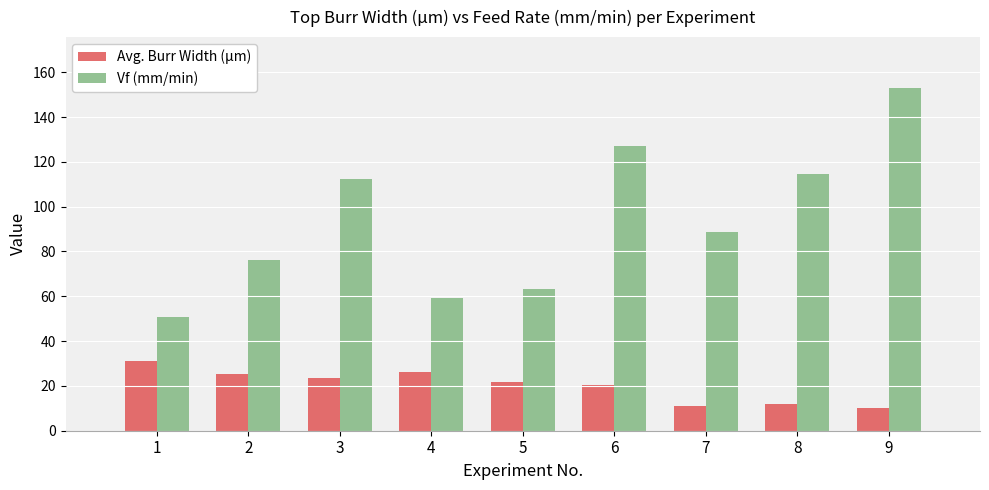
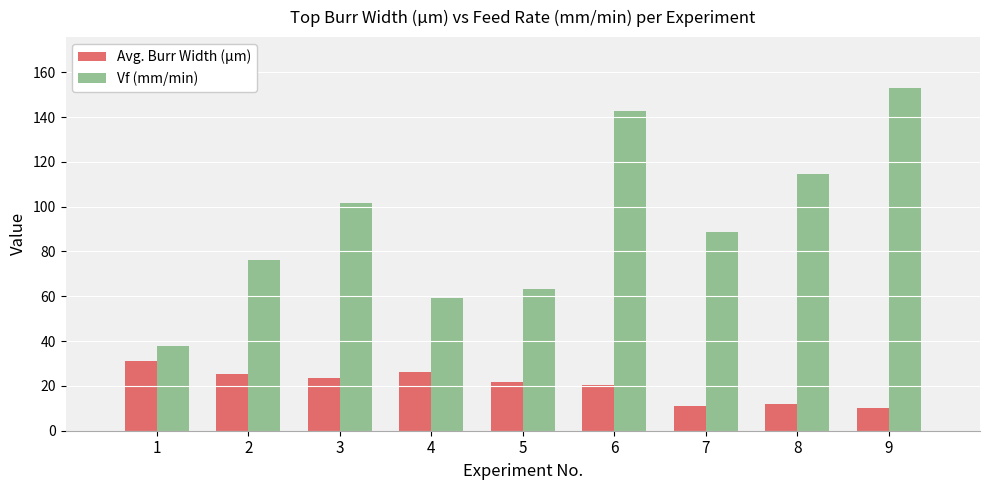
  {
    "Avg. Burr Width (µm)": {
      "1": 31,
      "2": 26,
      "3": 24,
      "4": 26,
      "5": 22,
      "6": 20,
      "7": 11,
      "8": 12,
      "9": 10
    },
    "Vf (mm/min)": {
-     "1": 51,
+     "1": 38,
      "2": 76,
-     "3": 112,
+     "3": 102,
      "4": 59,
      "5": 63,
-     "6": 127,
+     "6": 143,
      "7": 89,
      "8": 115,
      "9": 153
    }
  }
